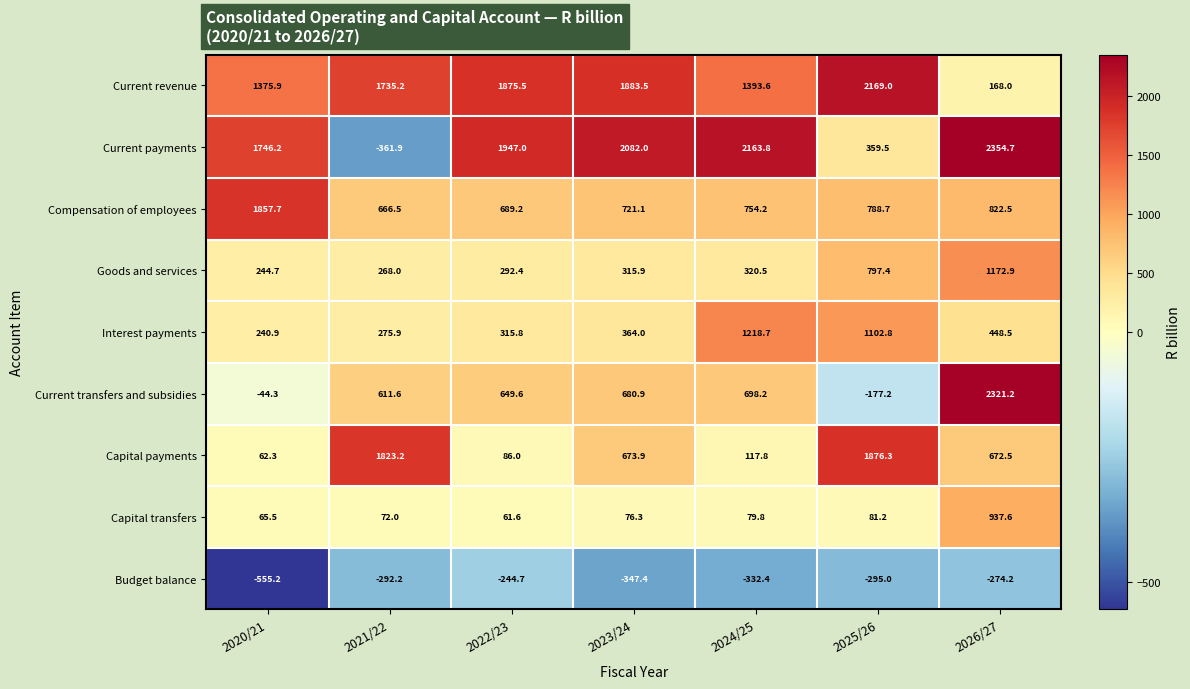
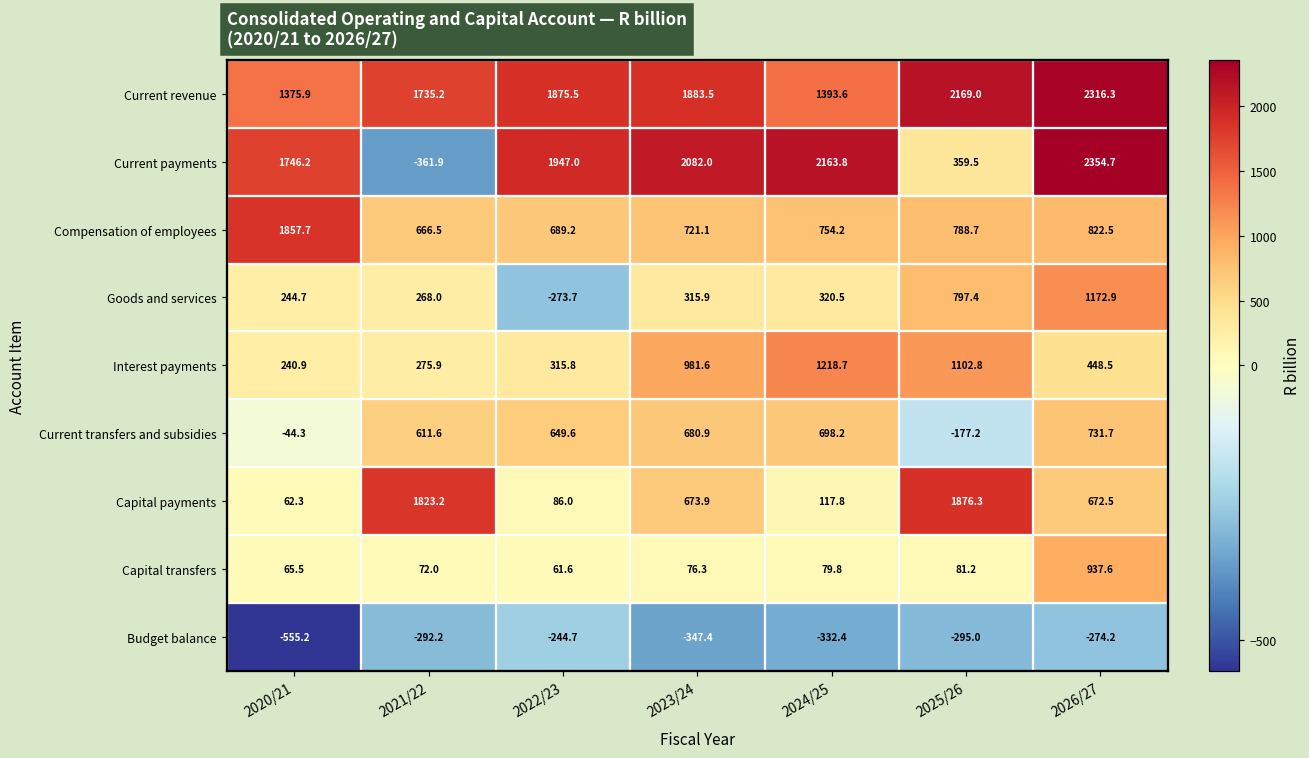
  {
    "Current revenue": {
      "2020/21": 1375.9,
      "2021/22": 1735.2,
      "2022/23": 1875.5,
      "2023/24": 1883.5,
      "2024/25": 1393.6,
      "2025/26": 2169.0,
-     "2026/27": 168.0
+     "2026/27": 2316.3
    },
    "Current payments": {
      "2020/21": 1746.2,
      "2021/22": -361.9,
      "2022/23": 1947.0,
      "2023/24": 2082.0,
      "2024/25": 2163.8,
      "2025/26": 359.5,
      "2026/27": 2354.7
    },
    "Compensation of employees": {
      "2020/21": 1857.7,
      "2021/22": 666.5,
      "2022/23": 689.2,
      "2023/24": 721.1,
      "2024/25": 754.2,
      "2025/26": 788.7,
      "2026/27": 822.5
    },
    "Goods and services": {
      "2020/21": 244.7,
      "2021/22": 268.0,
-     "2022/23": 292.4,
+     "2022/23": -273.7,
      "2023/24": 315.9,
      "2024/25": 320.5,
      "2025/26": 797.4,
      "2026/27": 1172.9
    },
    "Interest payments": {
      "2020/21": 240.9,
      "2021/22": 275.9,
      "2022/23": 315.8,
-     "2023/24": 364.0,
+     "2023/24": 981.6,
      "2024/25": 1218.7,
      "2025/26": 1102.8,
      "2026/27": 448.5
    },
    "Current transfers and subsidies": {
      "2020/21": -44.3,
      "2021/22": 611.6,
      "2022/23": 649.6,
      "2023/24": 680.9,
      "2024/25": 698.2,
      "2025/26": -177.2,
-     "2026/27": 2321.2
+     "2026/27": 731.7
    },
    "Capital payments": {
      "2020/21": 62.3,
      "2021/22": 1823.2,
      "2022/23": 86.0,
      "2023/24": 673.9,
      "2024/25": 117.8,
      "2025/26": 1876.3,
      "2026/27": 672.5
    },
    "Capital transfers": {
      "2020/21": 65.5,
      "2021/22": 72.0,
      "2022/23": 61.6,
      "2023/24": 76.3,
      "2024/25": 79.8,
      "2025/26": 81.2,
      "2026/27": 937.6
    },
    "Budget balance": {
      "2020/21": -555.2,
      "2021/22": -292.2,
      "2022/23": -244.7,
      "2023/24": -347.4,
      "2024/25": -332.4,
      "2025/26": -295.0,
      "2026/27": -274.2
    }
  }
